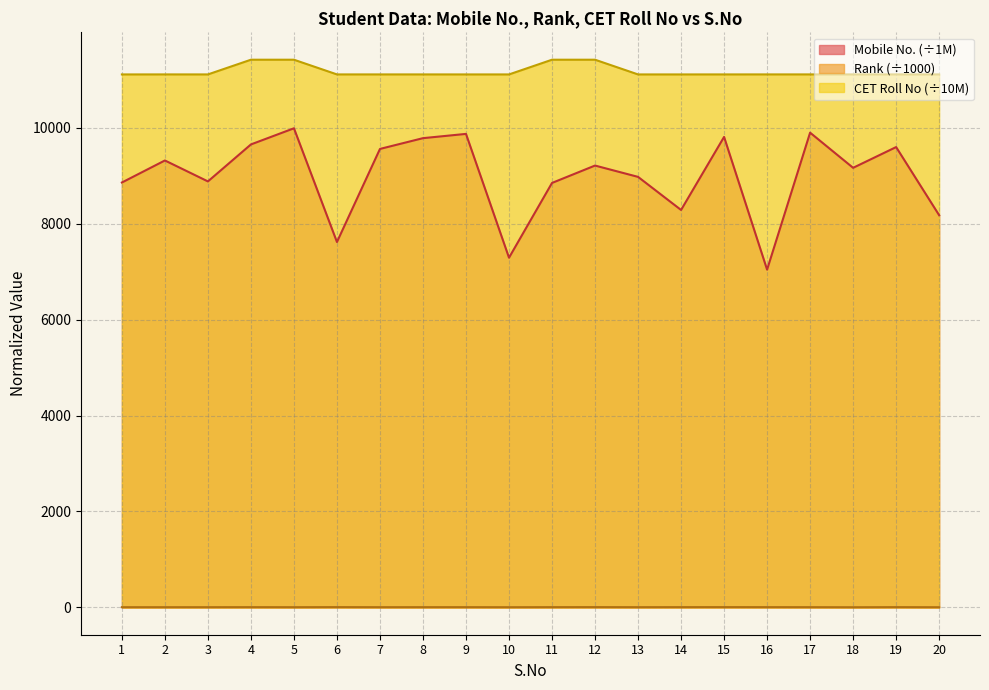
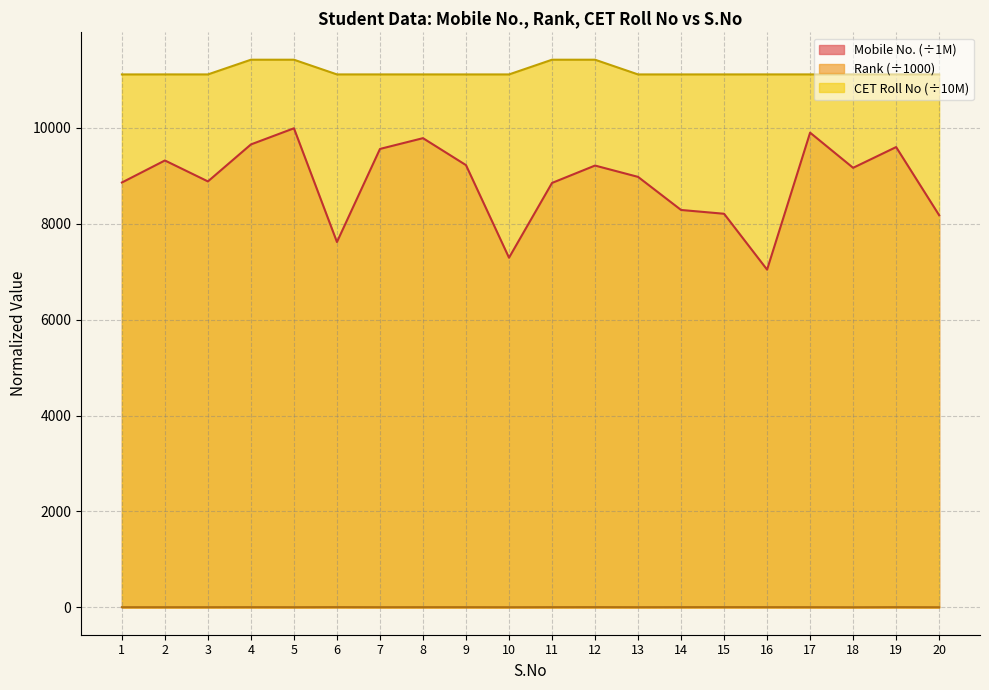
  {
    "Mobile No. (÷1M)": {
      "1": 8900,
      "2": 9300,
      "3": 8900,
      "4": 9700,
      "5": 10000,
      "6": 7600,
      "7": 9600,
      "8": 9800,
-     "9": 9900,
+     "9": 9200,
      "10": 7300,
      "11": 8900,
      "12": 9200,
      "13": 9000,
      "14": 8300,
-     "15": 9800,
+     "15": 8200,
      "16": 7000,
      "17": 9900,
      "18": 9200,
      "19": 9600,
      "20": 8200
    }
  }
